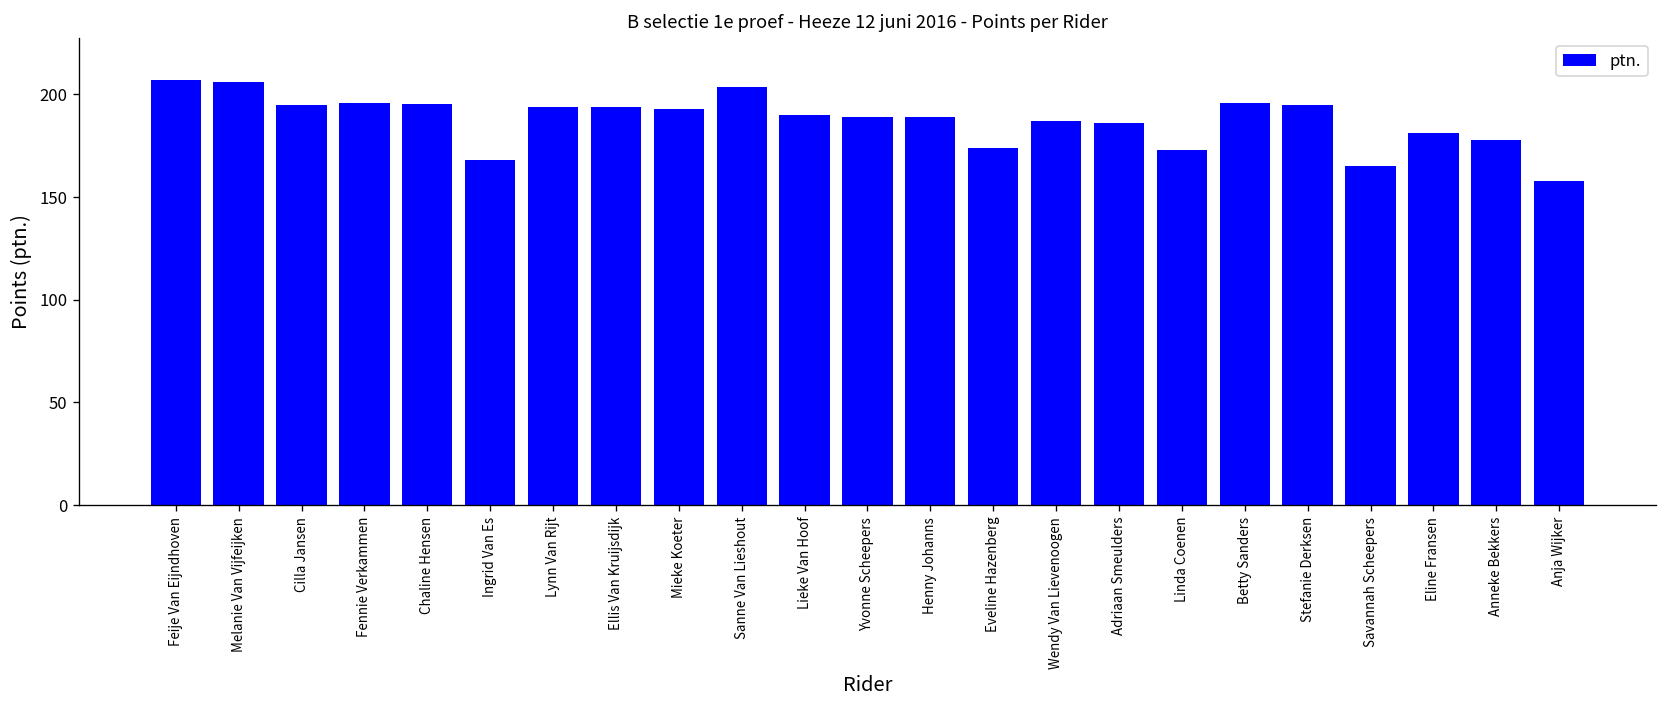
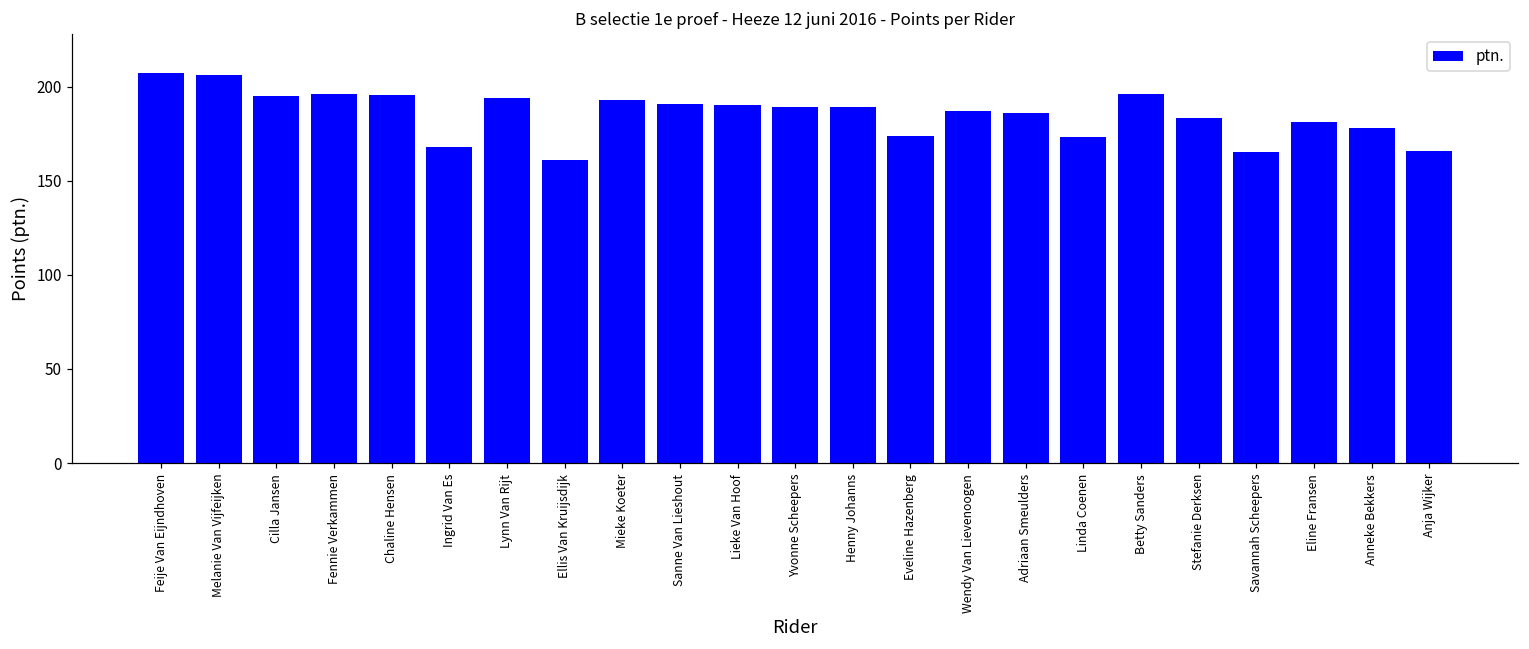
  {
    "Feije Van Eijndhoven": 207,
    "Melanie Van Vijfeijken": 206,
    "Cilla Jansen": 195,
    "Fennie Verkammen": 196,
    "Chaline Hensen": 196,
    "Ingrid Van Es": 168,
    "Lynn Van Rijt": 194,
-   "Ellis Van Kruijsdijk": 194,
+   "Ellis Van Kruijsdijk": 161,
    "Mieke Koeter": 193,
-   "Sanne Van Lieshout": 204,
+   "Sanne Van Lieshout": 191,
    "Lieke Van Hoof": 190,
    "Yvonne Scheepers": 189,
    "Henny Johanns": 189,
    "Eveline Hazenberg": 174,
    "Wendy Van Lievenoogen": 187,
    "Adriaan Smeulders": 186,
    "Linda Coenen": 173,
    "Betty Sanders": 196,
-   "Stefanie Derksen": 195,
+   "Stefanie Derksen": 184,
    "Savannah Scheepers": 165,
    "Eline Fransen": 181,
    "Anneke Bekkers": 178,
-   "Anja Wijker": 158
+   "Anja Wijker": 166
  }
